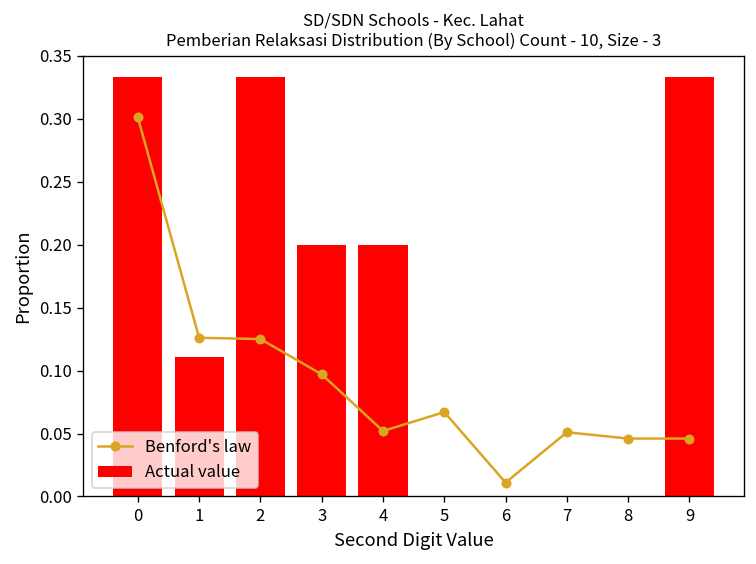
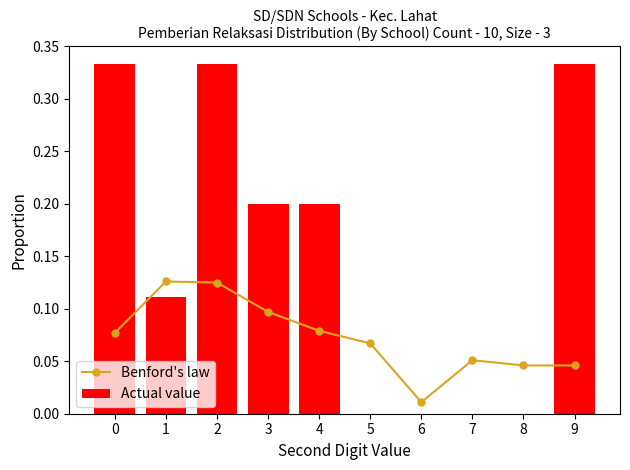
  {
    "Benford's law": {
-     "0": 0.301,
+     "0": 0.077,
      "1": 0.126,
      "2": 0.125,
      "3": 0.097,
-     "4": 0.052,
+     "4": 0.079,
      "5": 0.067,
      "6": 0.011,
      "7": 0.051,
      "8": 0.046,
      "9": 0.046
    },
    "Actual value": {
      "0": 0.333,
      "1": 0.111,
      "2": 0.333,
      "3": 0.200,
      "4": 0.200,
      "5": 0.000,
      "6": 0.000,
      "7": 0.000,
      "8": 0.000,
      "9": 0.333
    }
  }
